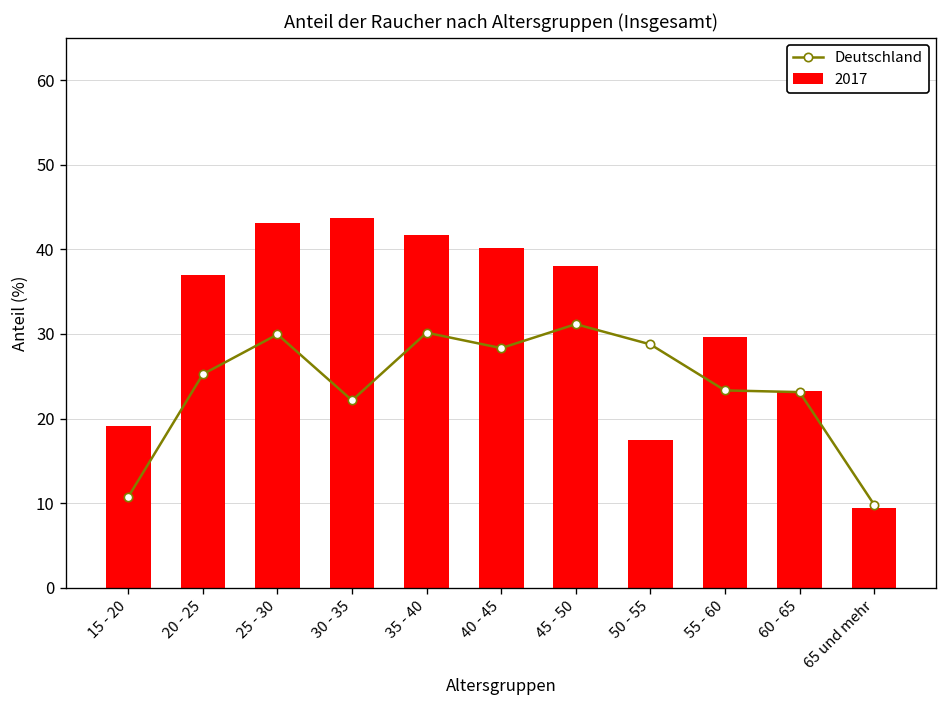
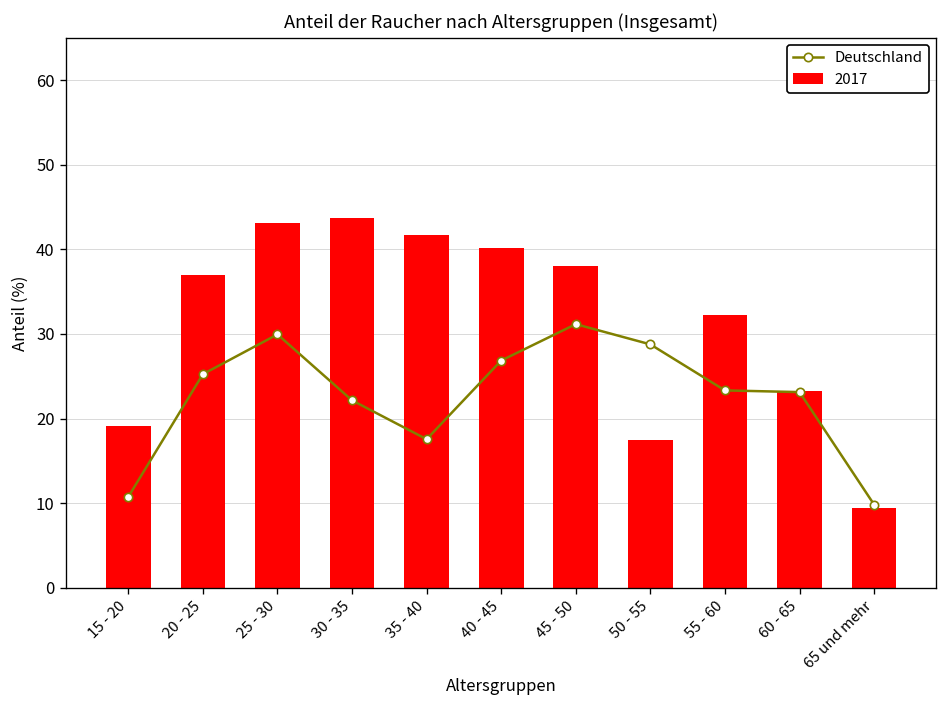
  {
    "Deutschland": {
      "15 - 20": 11,
      "20 - 25": 25,
      "25 - 30": 30,
      "30 - 35": 22,
-     "35 - 40": 30,
-     "40 - 45": 28,
+     "35 - 40": 18,
+     "40 - 45": 27,
      "45 - 50": 31,
      "50 - 55": 29,
      "55 - 60": 23,
      "60 - 65": 23,
      "65 und mehr": 10
    },
    "2017": {
      "15 - 20": 19,
      "20 - 25": 37,
      "25 - 30": 43,
      "30 - 35": 44,
      "35 - 40": 42,
      "40 - 45": 40,
      "45 - 50": 38,
      "50 - 55": 18,
-     "55 - 60": 30,
+     "55 - 60": 32,
      "60 - 65": 23,
      "65 und mehr": 9
    }
  }
